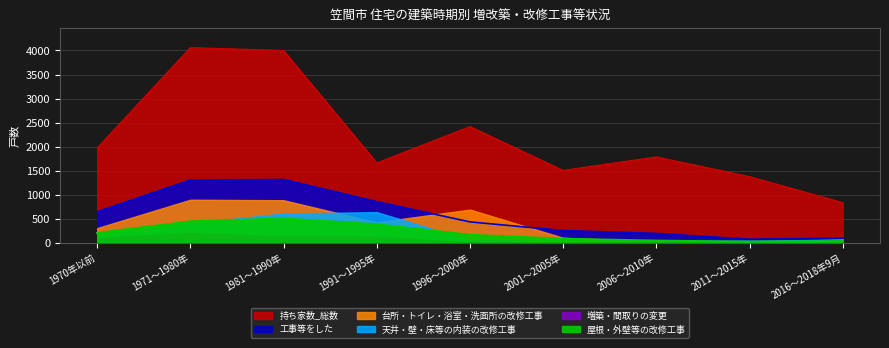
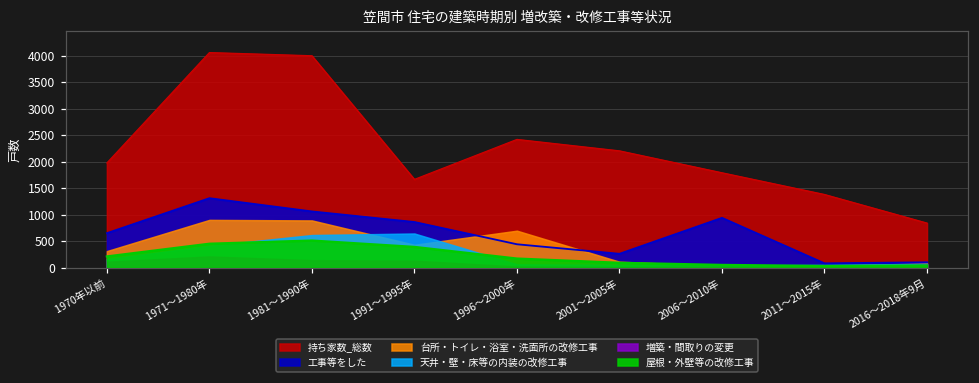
  {
    "持ち家数_総数": {
      "1970年以前": 2000,
      "1971～1980年": 4100,
      "1981～1990年": 4000,
      "1991～1995年": 1700,
      "1996～2000年": 2400,
-     "2001～2005年": 1500,
+     "2001～2005年": 2200,
      "2006～2010年": 1800,
      "2011～2015年": 1400,
      "2016～2018年9月": 800
    },
    "工事等をした": {
      "1970年以前": 700,
      "1971～1980年": 1300,
-     "1981～1990年": 1300,
+     "1981～1990年": 1100,
      "1991～1995年": 900,
      "1996～2000年": 400,
      "2001～2005年": 300,
-     "2006～2010年": 200
+     "2006～2010年": 900
    },
    "台所・トイレ・浴室・洗面所の改修工事": {
      "1970年以前": 300,
      "1971～1980年": 900,
      "1981～1990年": 900,
      "1996～2000年": 700
    },
    "天井・壁・床等の内装の改修工事": {
      "1981～1990年": 600,
      "1991～1995年": 600
    },
    "増築・間取りの変更": {
      "1971～1980年": 200,
      "1981～1990年": 100,
      "1991～1995年": 100
    },
    "屋根・外壁等の改修工事": {
      "1981～1990年": 500,
      "1996～2000年": 200
    }
  }
